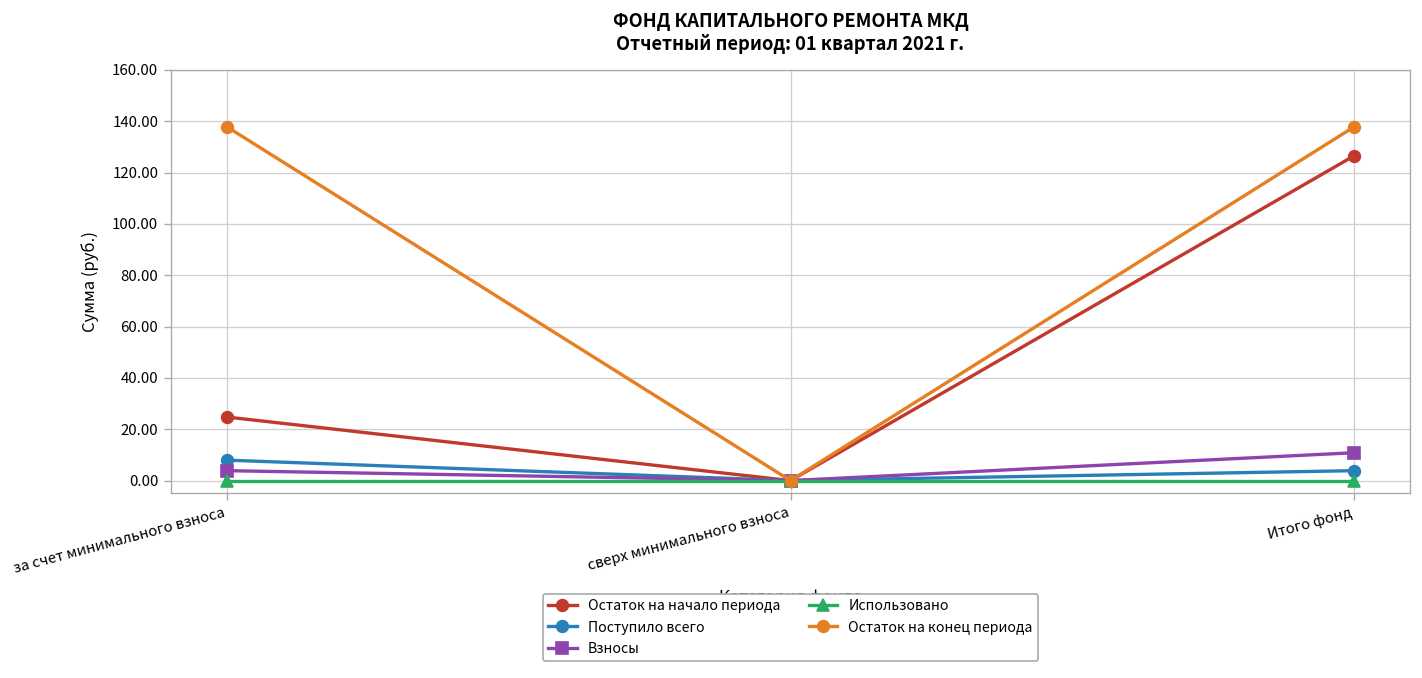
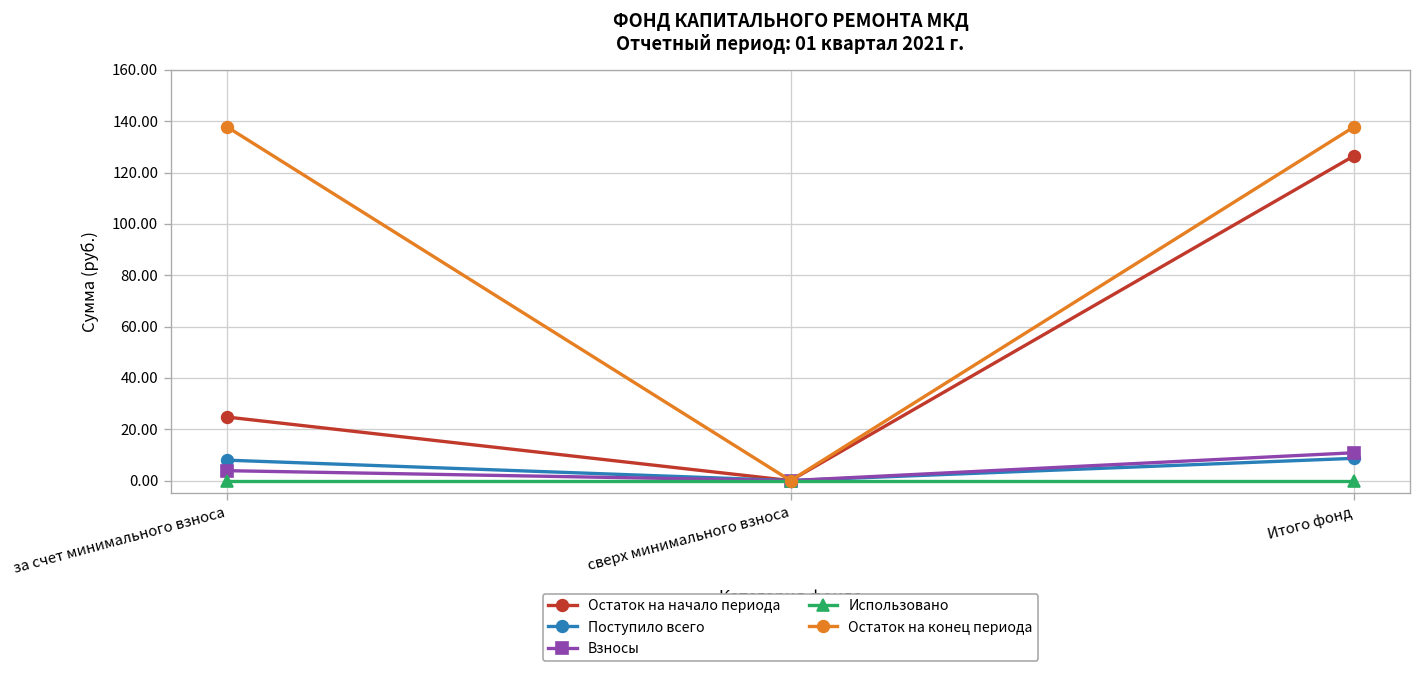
  {
    "Остаток на начало периода": {
      "за счет минимального взноса": 25,
      "Итого фонд": 126
    },
    "Поступило всего": {
      "за счет минимального взноса": 8,
-     "Итого фонд": 4
+     "Итого фонд": 9
    },
    "Взносы": {
      "за счет минимального взноса": 4,
      "Итого фонд": 11
    },
    "Использовано": {
      "за счет минимального взноса": 0,
      "Итого фонд": 0
    },
    "Остаток на конец периода": {
      "за счет минимального взноса": 138,
      "Итого фонд": 138
    }
  }
